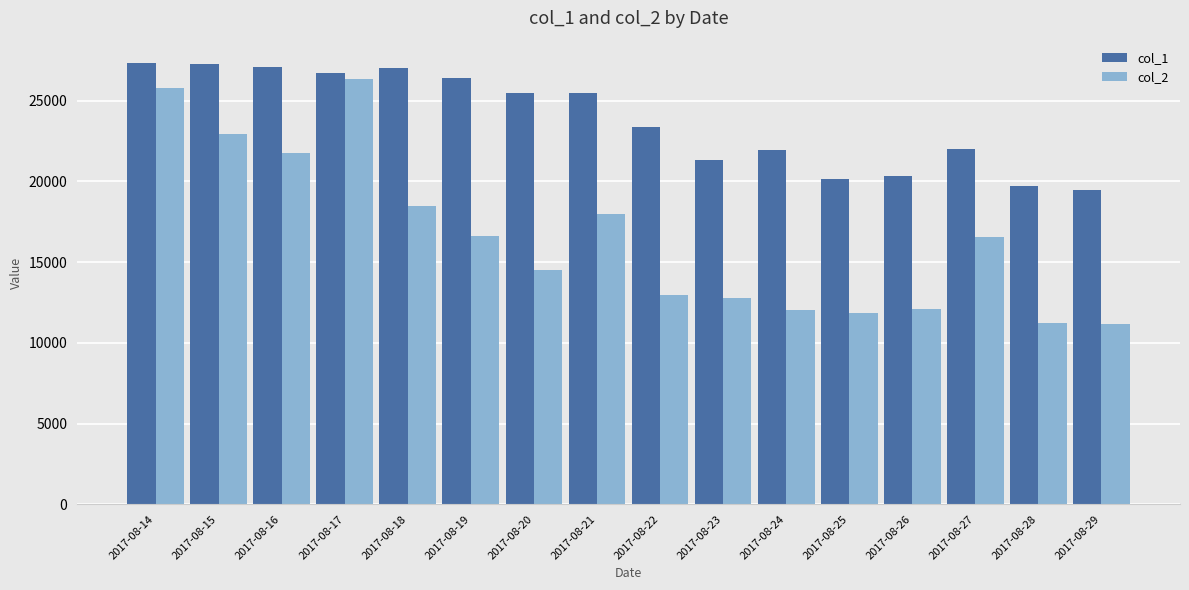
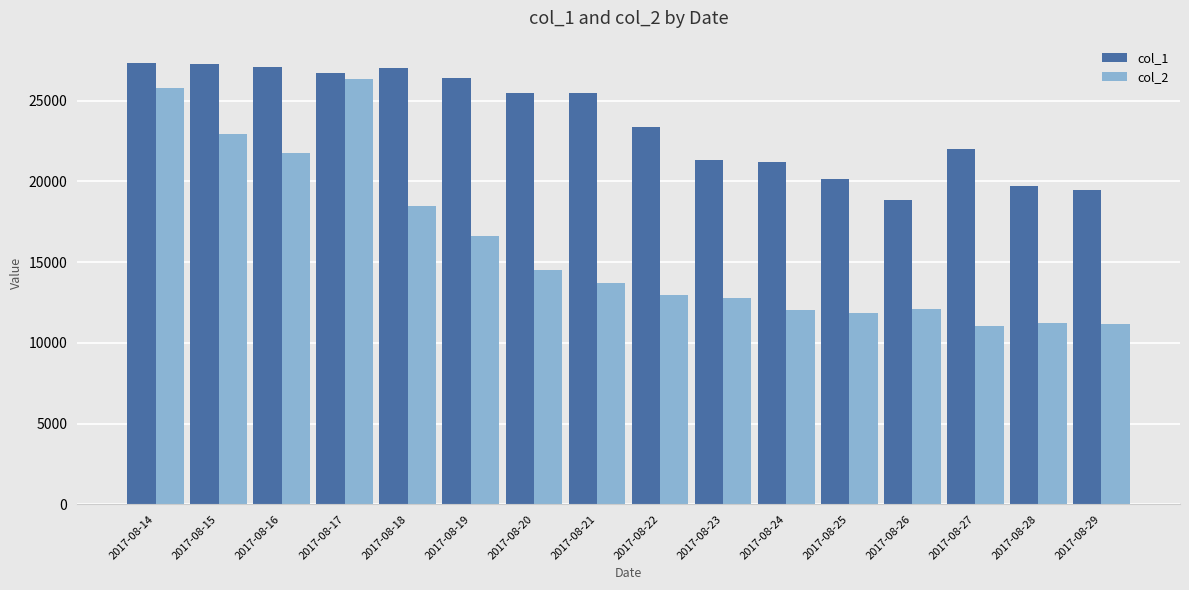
  {
    "col_1": {
      "2017-08-14": 27400,
      "2017-08-15": 27300,
      "2017-08-16": 27100,
      "2017-08-17": 26700,
      "2017-08-18": 27000,
      "2017-08-19": 26400,
      "2017-08-20": 25500,
      "2017-08-21": 25500,
      "2017-08-22": 23400,
      "2017-08-23": 21300,
-     "2017-08-24": 21900,
+     "2017-08-24": 21200,
      "2017-08-25": 20200,
-     "2017-08-26": 20300,
+     "2017-08-26": 18900,
      "2017-08-27": 22000,
      "2017-08-28": 19700,
      "2017-08-29": 19500
    },
    "col_2": {
      "2017-08-14": 25800,
      "2017-08-15": 22900,
      "2017-08-16": 21800,
      "2017-08-17": 26300,
      "2017-08-18": 18500,
      "2017-08-19": 16600,
      "2017-08-20": 14500,
-     "2017-08-21": 18000,
+     "2017-08-21": 13700,
      "2017-08-22": 13000,
      "2017-08-23": 12800,
      "2017-08-24": 12100,
      "2017-08-25": 11800,
      "2017-08-26": 12100,
-     "2017-08-27": 16600,
+     "2017-08-27": 11000,
      "2017-08-28": 11200,
      "2017-08-29": 11200
    }
  }
